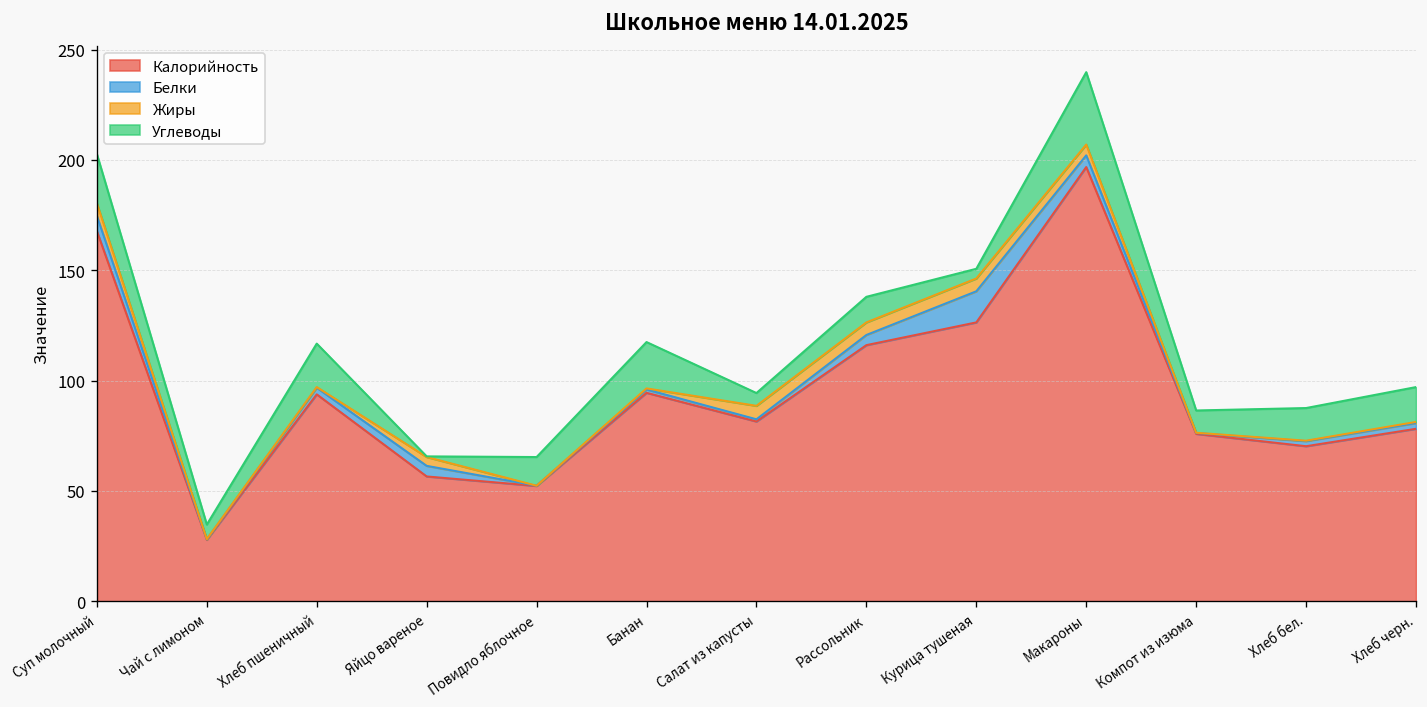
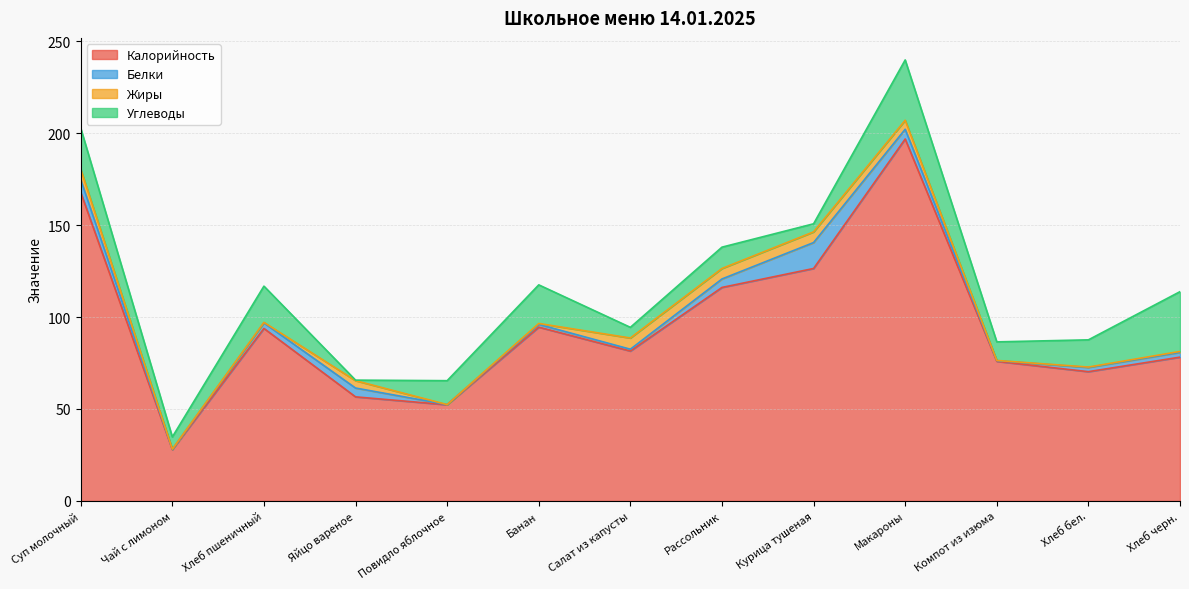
  {
    "Калорийность": {
      "Суп молочный": 168,
      "Хлеб пшеничный": 94,
      "Яйцо вареное": 57,
      "Банан": 95,
      "Рассольник": 116,
      "Курица тушеная": 126,
      "Макароны": 197,
      "Хлеб бел.": 70,
      "Хлеб черн.": 78
    },
    "Белки": {
      "Суп молочный": 7,
      "Яйцо вареное": 5,
      "Рассольник": 5,
      "Курица тушеная": 14,
      "Макароны": 5
    },
    "Жиры": {
      "Суп молочный": 6,
      "Салат из капусты": 6,
      "Рассольник": 6,
      "Курица тушеная": 6,
      "Макароны": 5
    },
    "Углеводы": {
      "Суп молочный": 22,
      "Чай с лимоном": 7,
      "Хлеб пшеничный": 20,
      "Повидло яблочное": 13,
      "Банан": 21,
      "Салат из капусты": 6,
      "Рассольник": 12,
      "Курица тушеная": 4,
      "Макароны": 33,
      "Компот из изюма": 10,
      "Хлеб бел.": 15,
-     "Хлеб черн.": 16
+     "Хлеб черн.": 33
    }
  }
